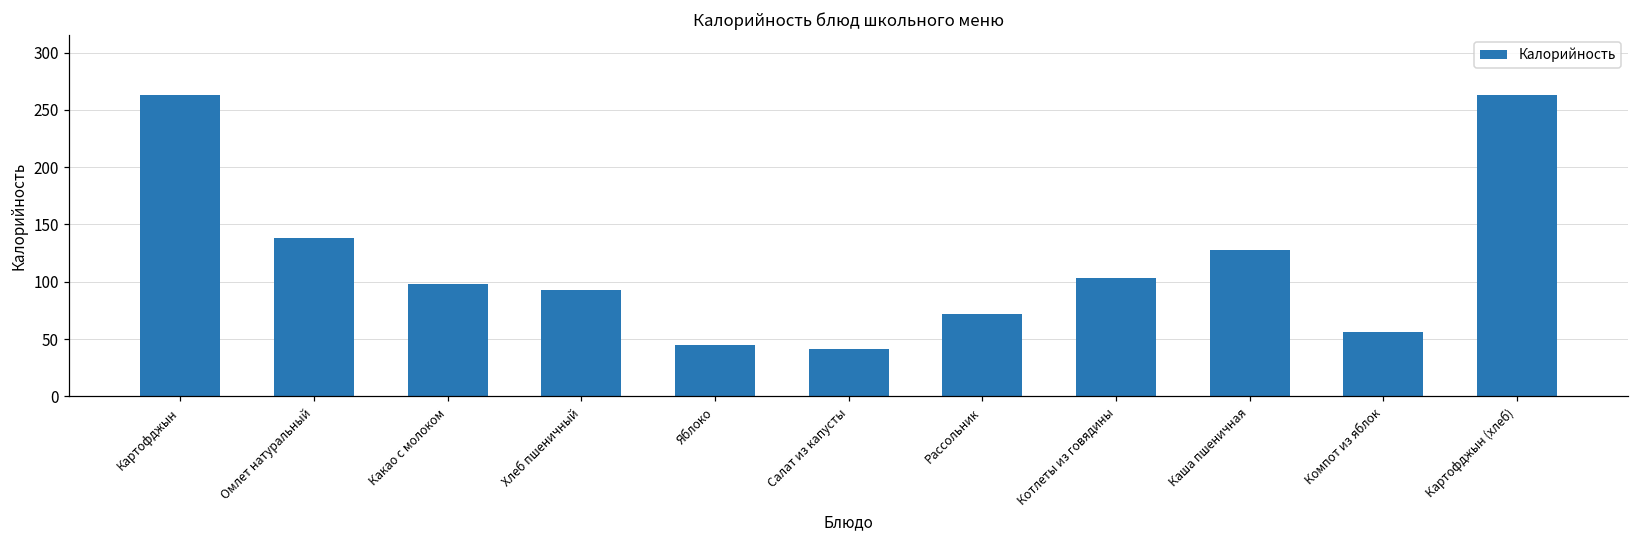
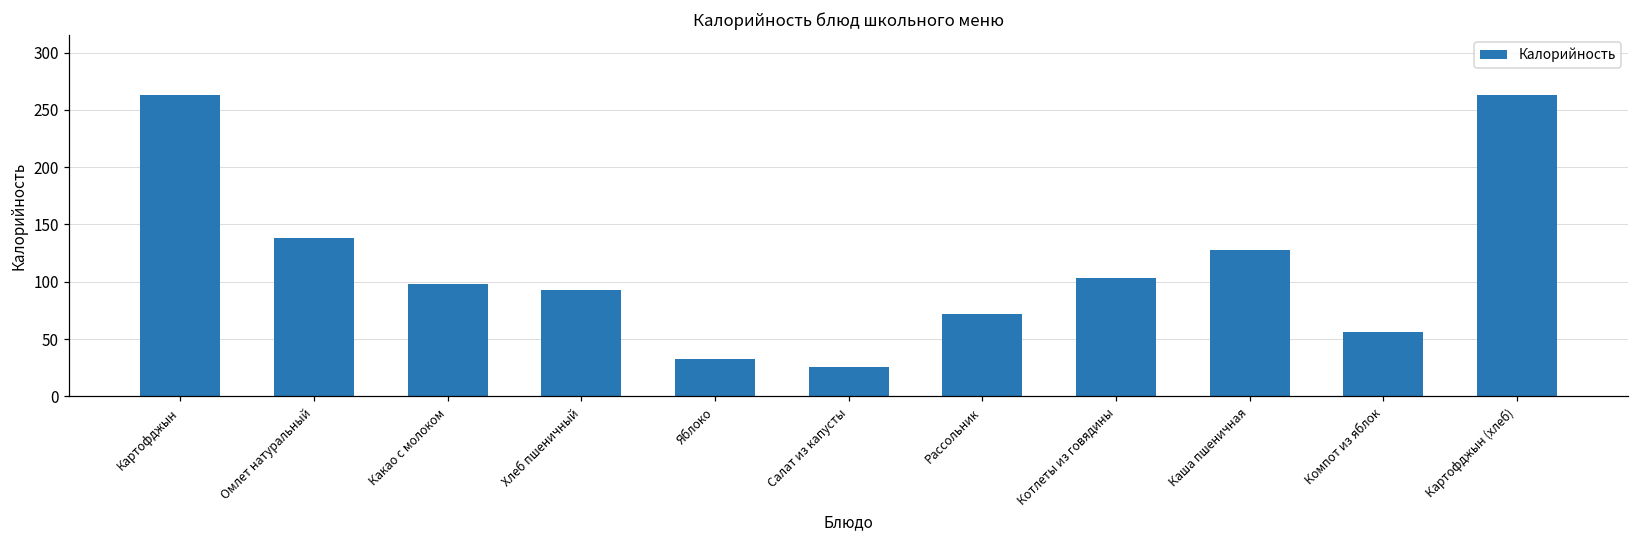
  {
    "Картофджын": 263,
    "Омлет натуральный": 138,
    "Какао с молоком": 98,
    "Хлеб пшеничный": 93,
-   "Яблоко": 44,
-   "Салат из капусты": 42,
+   "Яблоко": 33,
+   "Салат из капусты": 26,
    "Рассольник": 72,
    "Котлеты из говядины": 103,
    "Каша пшеничная": 127,
    "Компот из яблок": 56,
    "Картофджын (хлеб)": 263
  }
